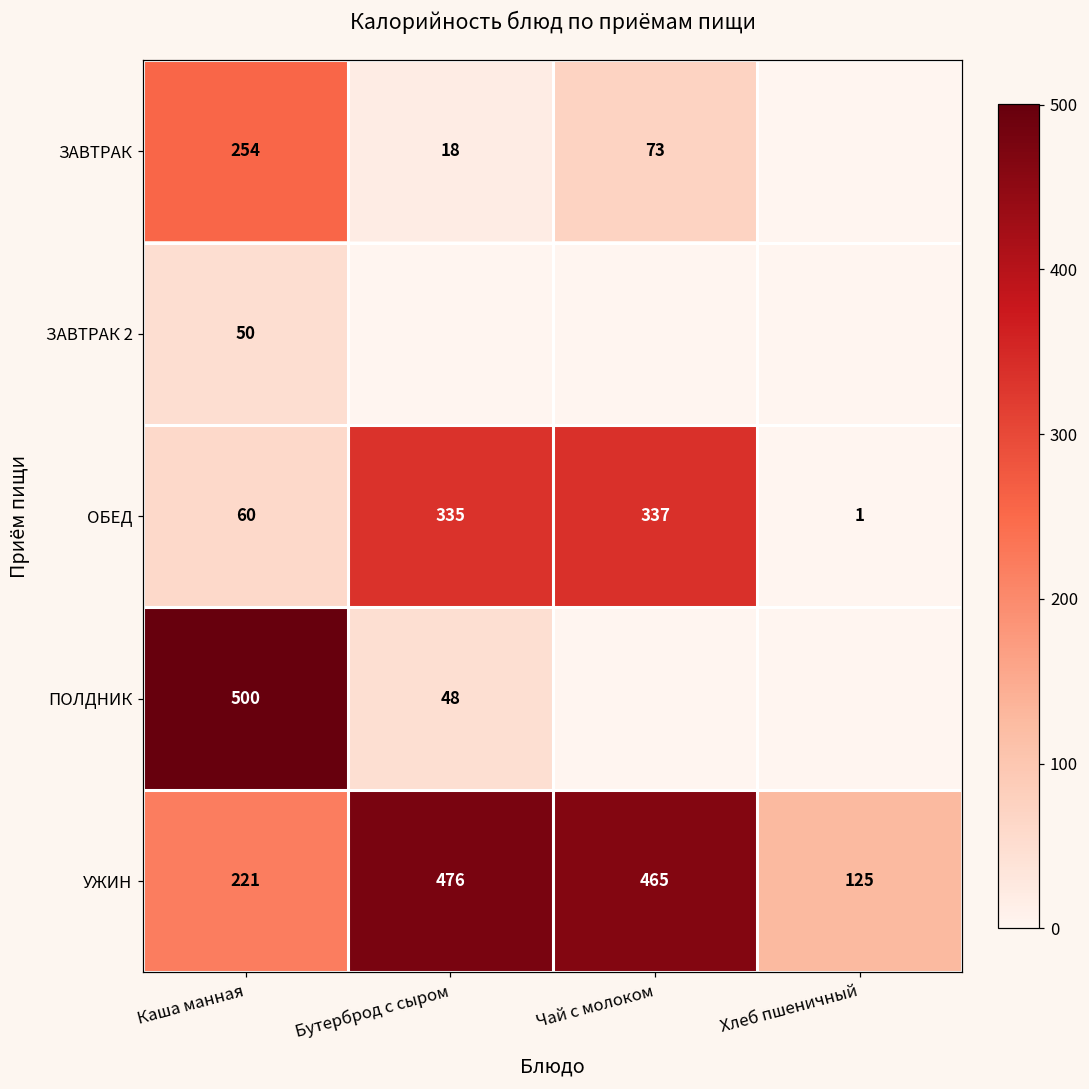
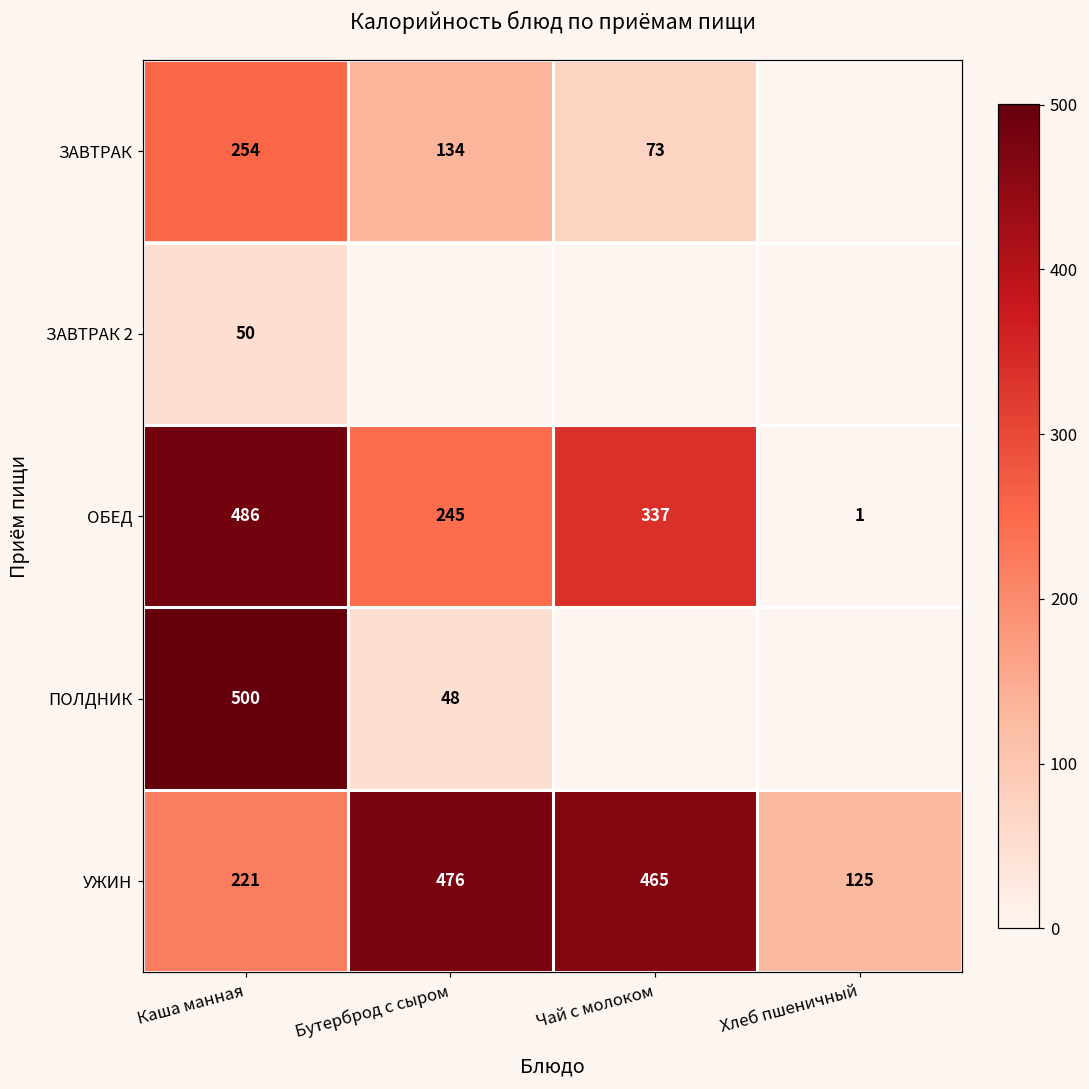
  {
    "ЗАВТРАК": {
      "Каша манная": 254,
-     "Бутерброд с сыром": 18,
+     "Бутерброд с сыром": 134,
      "Чай с молоком": 73
    },
    "ЗАВТРАК 2": {
      "Каша манная": 50
    },
    "ОБЕД": {
-     "Каша манная": 60,
-     "Бутерброд с сыром": 335,
+     "Каша манная": 486,
+     "Бутерброд с сыром": 245,
      "Чай с молоком": 337,
      "Хлеб пшеничный": 1
    },
    "ПОЛДНИК": {
      "Каша манная": 500,
      "Бутерброд с сыром": 48
    },
    "УЖИН": {
      "Каша манная": 221,
      "Бутерброд с сыром": 476,
      "Чай с молоком": 465,
      "Хлеб пшеничный": 125
    }
  }
